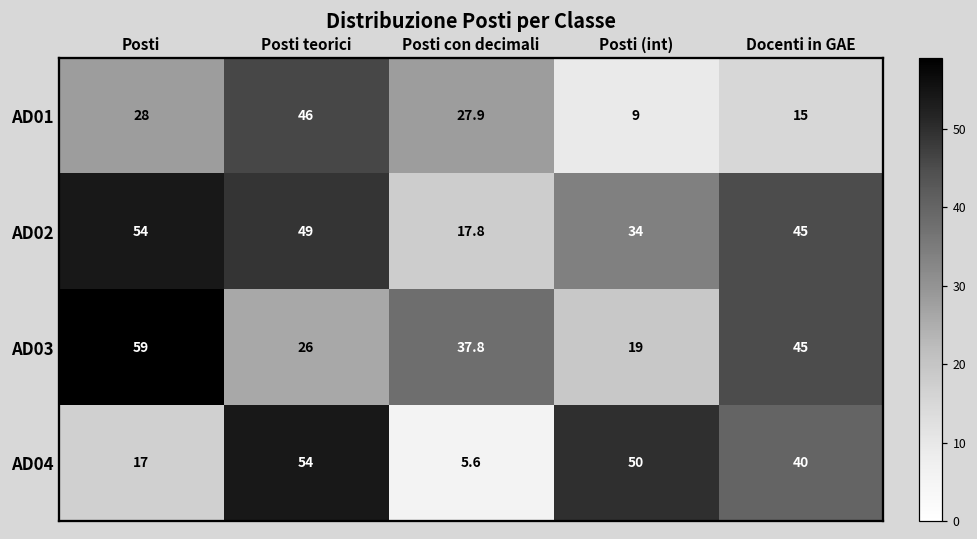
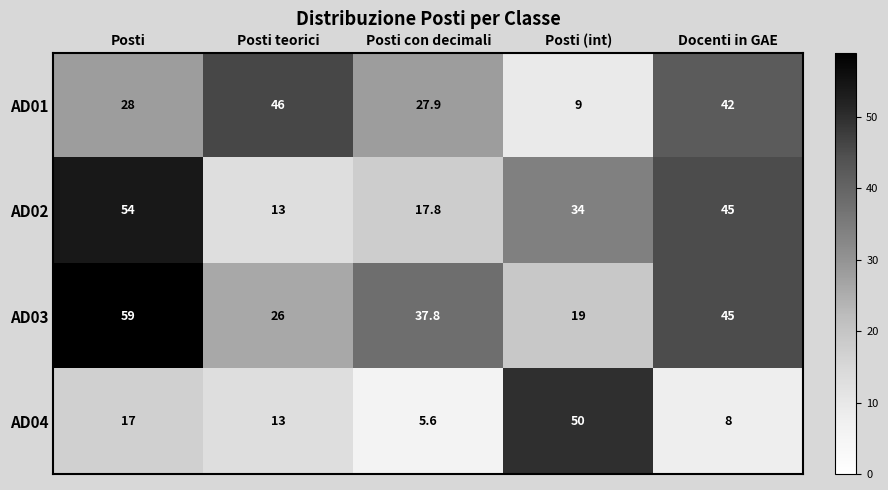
  {
    "AD01": {
      "Posti": 28,
      "Posti teorici": 46,
      "Posti con decimali": 27.9,
      "Posti (int)": 9,
-     "Docenti in GAE": 15
+     "Docenti in GAE": 42
    },
    "AD02": {
      "Posti": 54,
-     "Posti teorici": 49,
+     "Posti teorici": 13,
      "Posti con decimali": 17.8,
      "Posti (int)": 34,
      "Docenti in GAE": 45
    },
    "AD03": {
      "Posti": 59,
      "Posti teorici": 26,
      "Posti con decimali": 37.8,
      "Posti (int)": 19,
      "Docenti in GAE": 45
    },
    "AD04": {
      "Posti": 17,
-     "Posti teorici": 54,
+     "Posti teorici": 13,
      "Posti con decimali": 5.6,
      "Posti (int)": 50,
-     "Docenti in GAE": 40
+     "Docenti in GAE": 8
    }
  }
